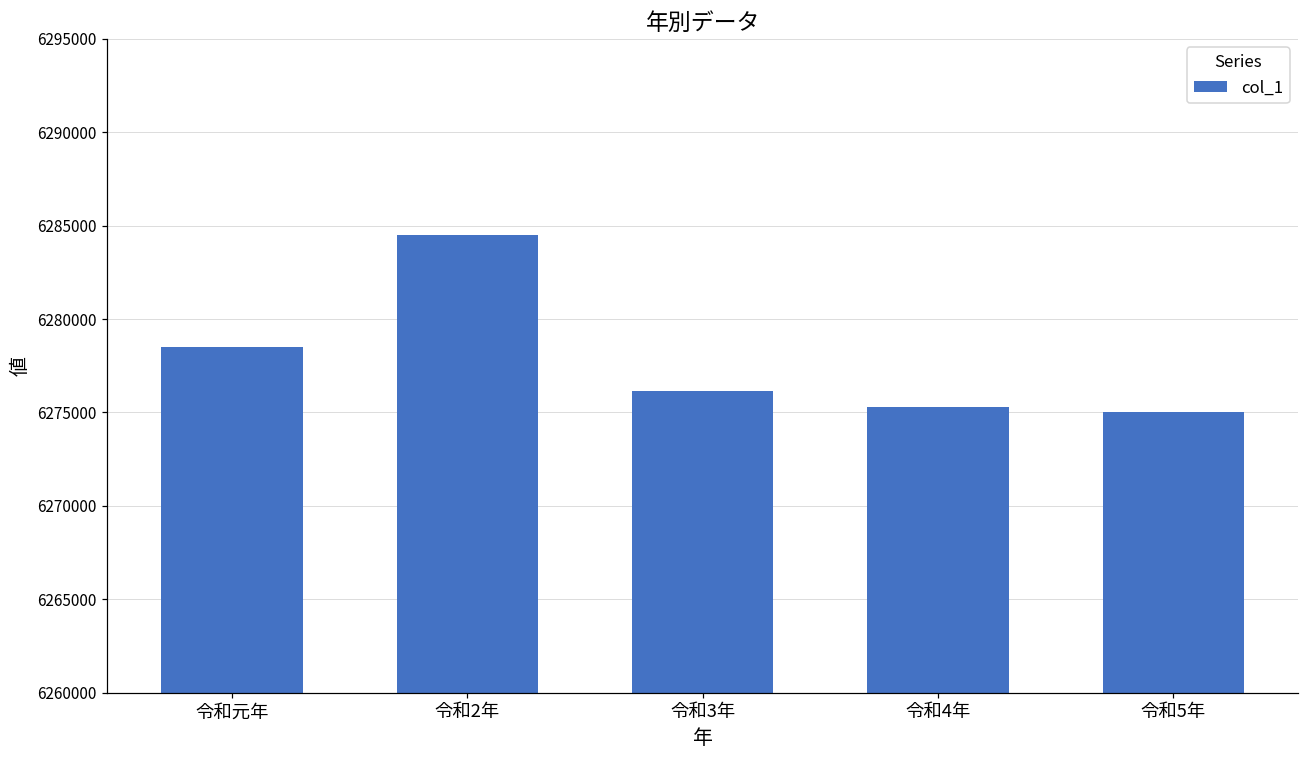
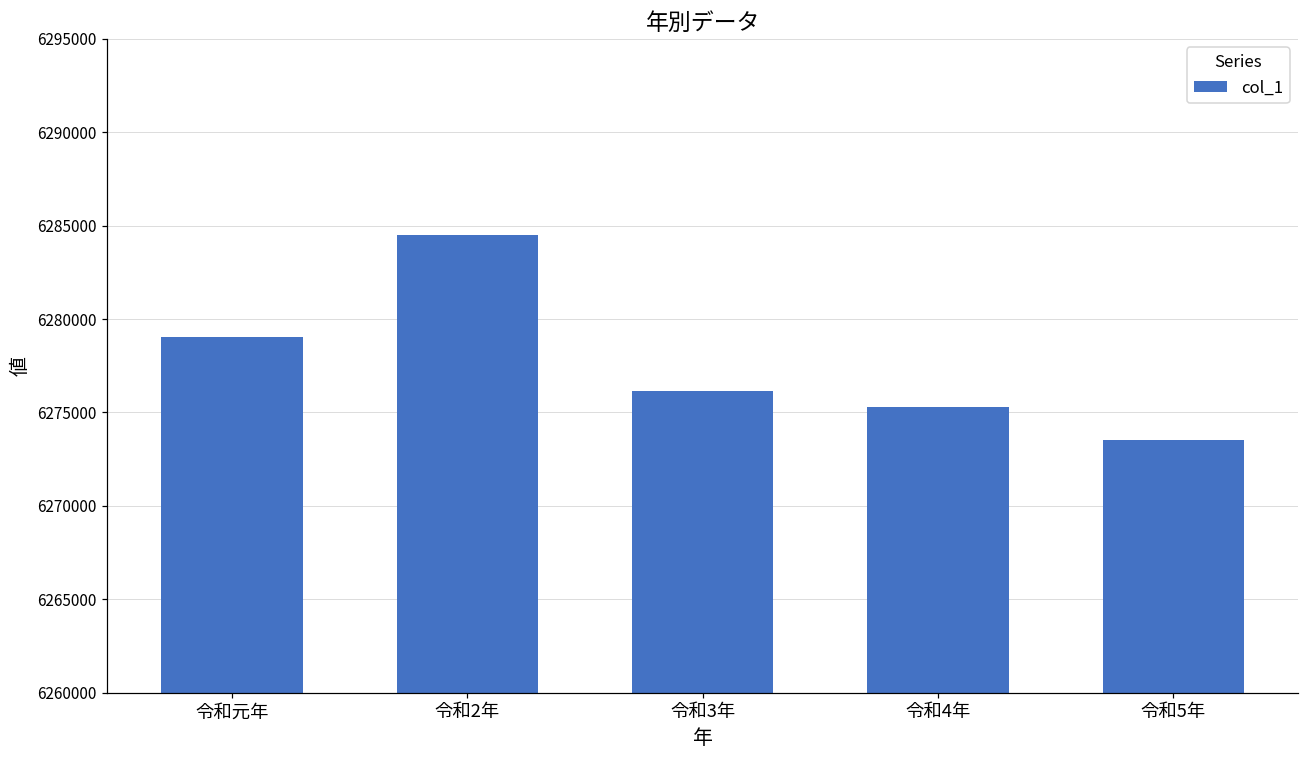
  {
-   "令和元年": 6278500,
+   "令和元年": 6279000,
    "令和2年": 6284500,
    "令和3年": 6276100,
    "令和4年": 6275300,
-   "令和5年": 6275000
+   "令和5年": 6273500
  }
